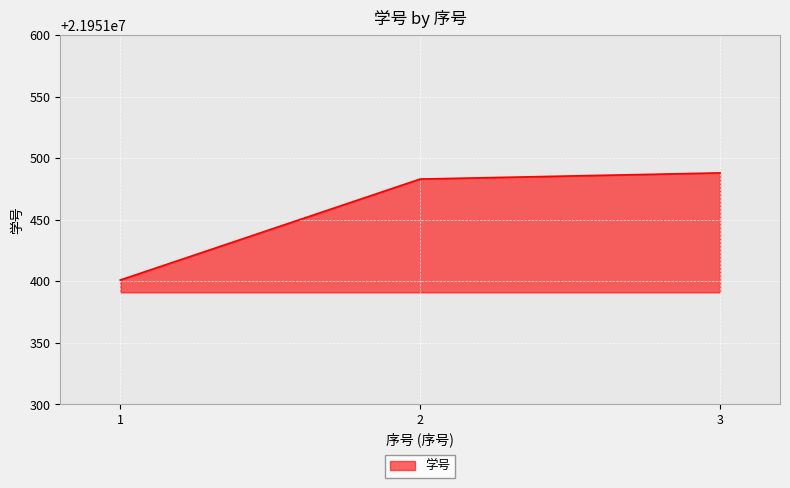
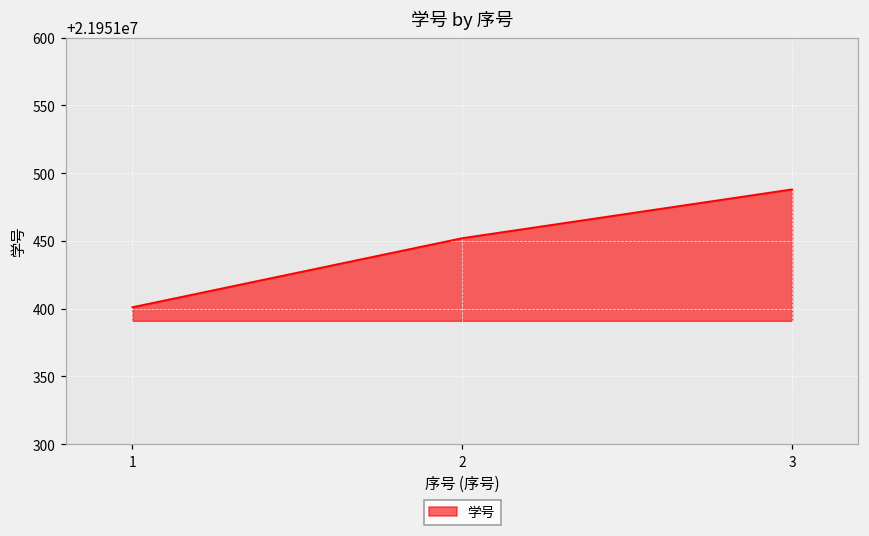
  {
    "1": 21951401,
-   "2": 21951483,
+   "2": 21951452,
    "3": 21951488
  }
